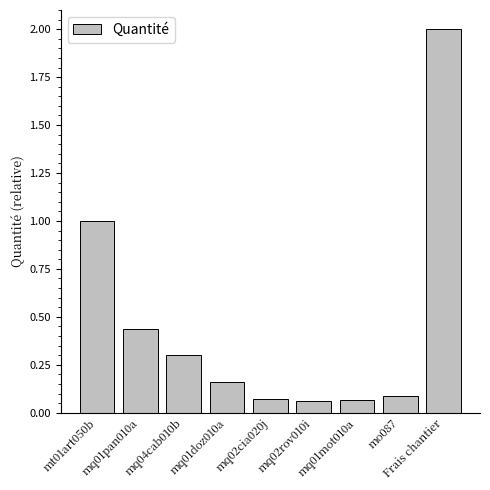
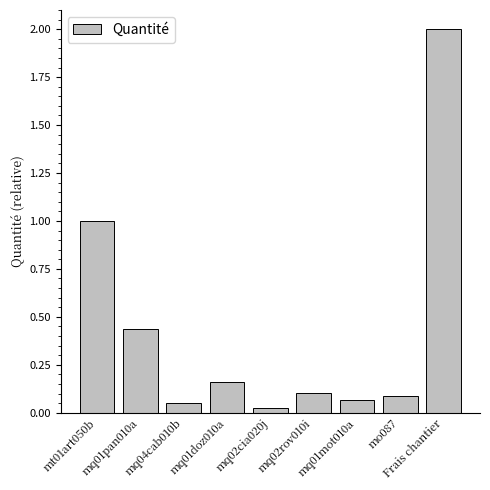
  {
    "mt01art050b": 1.00,
    "mq01pan010a": 0.44,
-   "mq04cab010b": 0.30,
+   "mq04cab010b": 0.05,
    "mq01doz010a": 0.16,
-   "mq02cia020j": 0.07,
-   "mq02rov010i": 0.06,
+   "mq02cia020j": 0.02,
+   "mq02rov010i": 0.10,
    "mq01mot010a": 0.07,
    "mo087": 0.09,
    "Frais chantier": 2.00
  }
